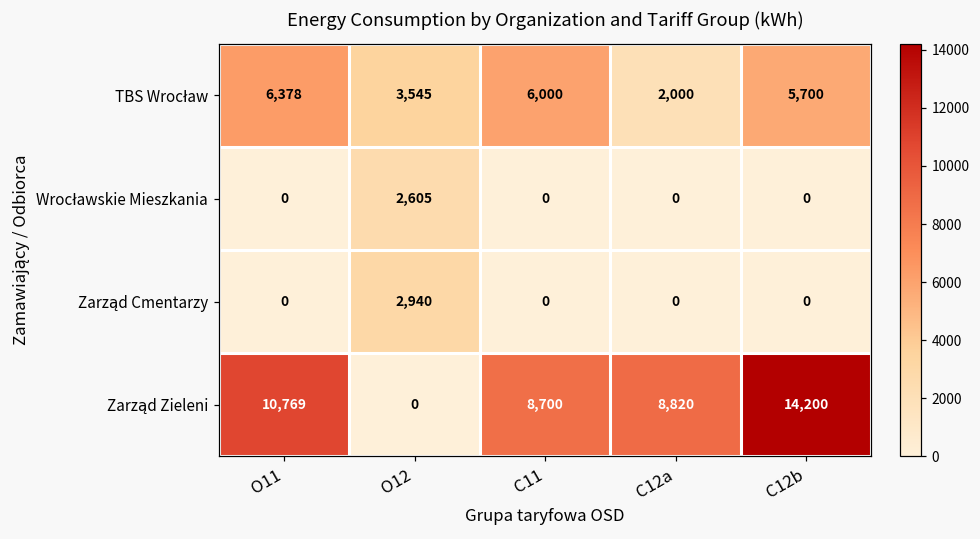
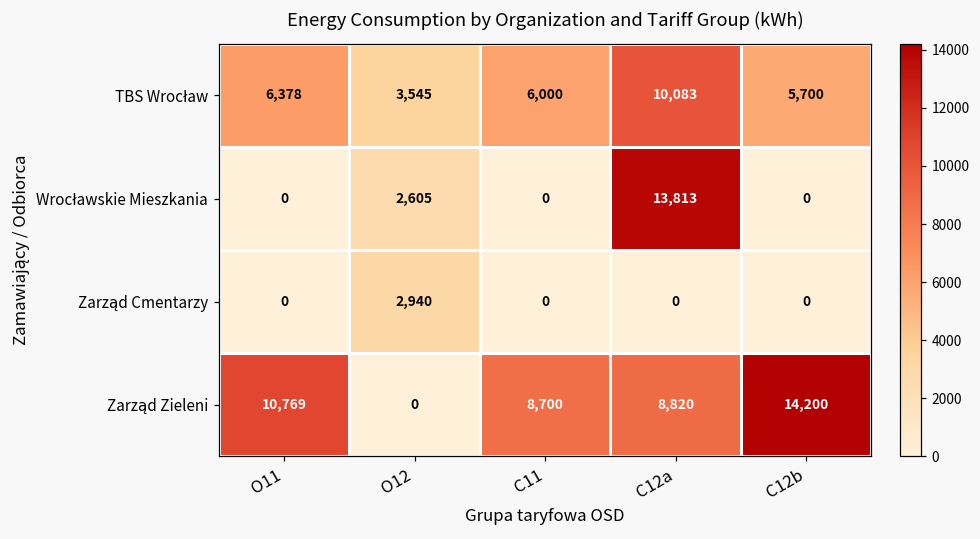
  {
    "TBS Wrocław": {
      "O11": "6,378",
      "O12": "3,545",
      "C11": "6,000",
-     "C12a": "2,000",
+     "C12a": "10,083",
      "C12b": "5,700"
    },
    "Wrocławskie Mieszkania": {
      "O11": "0",
      "O12": "2,605",
      "C11": "0",
-     "C12a": "0",
+     "C12a": "13,813",
      "C12b": "0"
    },
    "Zarząd Cmentarzy": {
      "O11": "0",
      "O12": "2,940",
      "C11": "0",
      "C12a": "0",
      "C12b": "0"
    },
    "Zarząd Zieleni": {
      "O11": "10,769",
      "O12": "0",
      "C11": "8,700",
      "C12a": "8,820",
      "C12b": "14,200"
    }
  }
